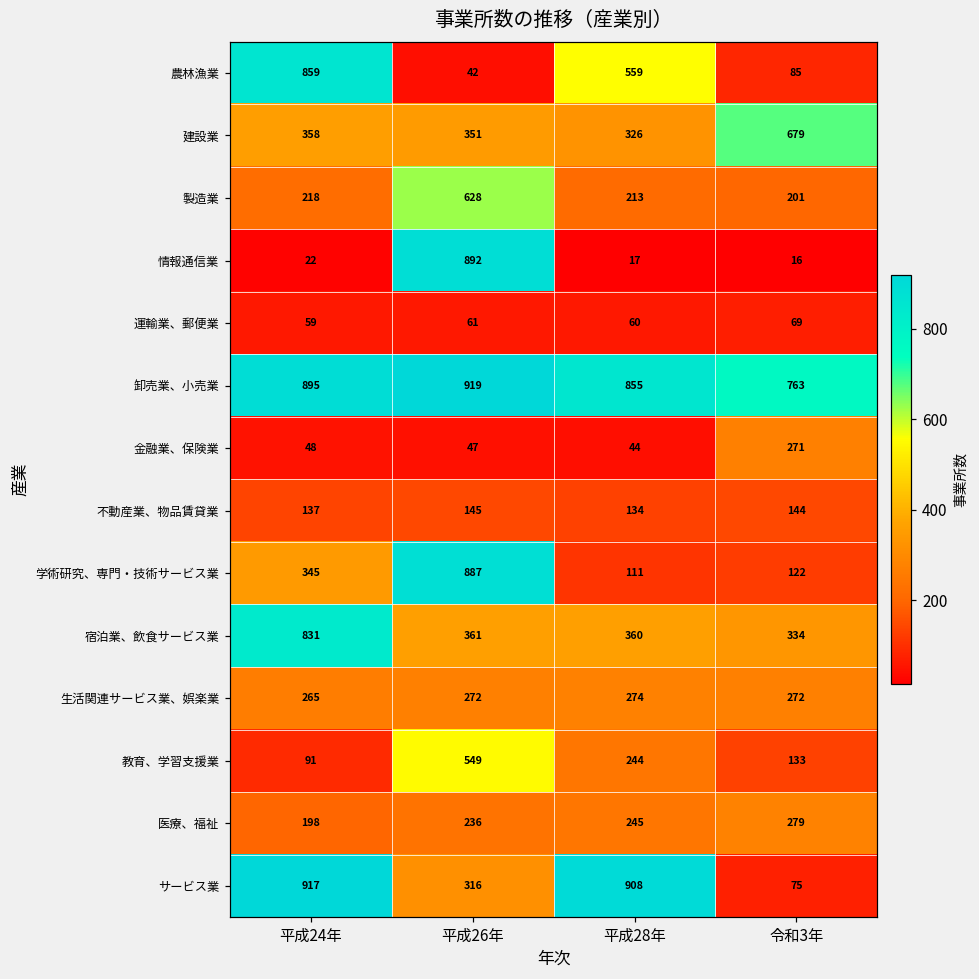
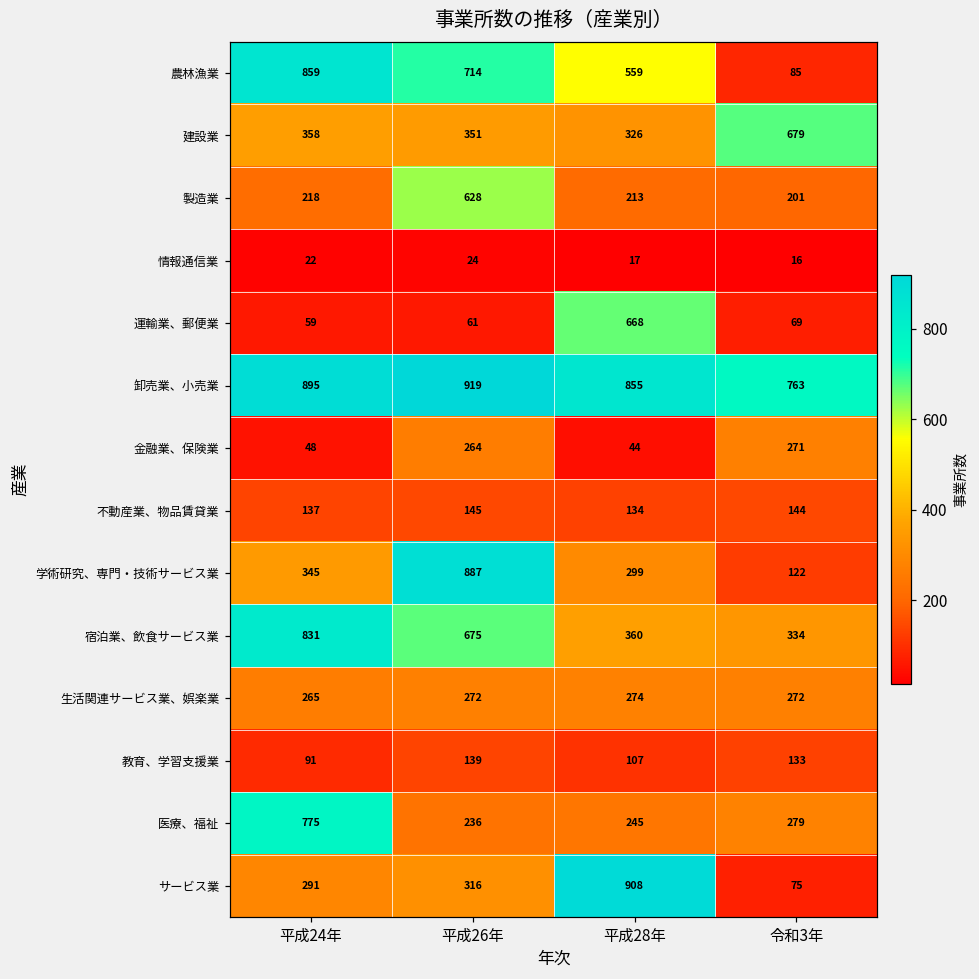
  {
    "農林漁業": {
      "平成24年": 859,
-     "平成26年": 42,
+     "平成26年": 714,
      "平成28年": 559,
      "令和3年": 85
    },
    "建設業": {
      "平成24年": 358,
      "平成26年": 351,
      "平成28年": 326,
      "令和3年": 679
    },
    "製造業": {
      "平成24年": 218,
      "平成26年": 628,
      "平成28年": 213,
      "令和3年": 201
    },
    "情報通信業": {
      "平成24年": 22,
-     "平成26年": 892,
+     "平成26年": 24,
      "平成28年": 17,
      "令和3年": 16
    },
    "運輸業、郵便業": {
      "平成24年": 59,
      "平成26年": 61,
-     "平成28年": 60,
+     "平成28年": 668,
      "令和3年": 69
    },
    "卸売業、小売業": {
      "平成24年": 895,
      "平成26年": 919,
      "平成28年": 855,
      "令和3年": 763
    },
    "金融業、保険業": {
      "平成24年": 48,
-     "平成26年": 47,
+     "平成26年": 264,
      "平成28年": 44,
      "令和3年": 271
    },
    "不動産業、物品賃貸業": {
      "平成24年": 137,
      "平成26年": 145,
      "平成28年": 134,
      "令和3年": 144
    },
    "学術研究、専門・技術サービス業": {
      "平成24年": 345,
      "平成26年": 887,
-     "平成28年": 111,
+     "平成28年": 299,
      "令和3年": 122
    },
    "宿泊業、飲食サービス業": {
      "平成24年": 831,
-     "平成26年": 361,
+     "平成26年": 675,
      "平成28年": 360,
      "令和3年": 334
    },
    "生活関連サービス業、娯楽業": {
      "平成24年": 265,
      "平成26年": 272,
      "平成28年": 274,
      "令和3年": 272
    },
    "教育、学習支援業": {
      "平成24年": 91,
-     "平成26年": 549,
-     "平成28年": 244,
+     "平成26年": 139,
+     "平成28年": 107,
      "令和3年": 133
    },
    "医療、福祉": {
-     "平成24年": 198,
+     "平成24年": 775,
      "平成26年": 236,
      "平成28年": 245,
      "令和3年": 279
    },
    "サービス業": {
-     "平成24年": 917,
+     "平成24年": 291,
      "平成26年": 316,
      "平成28年": 908,
      "令和3年": 75
    }
  }
